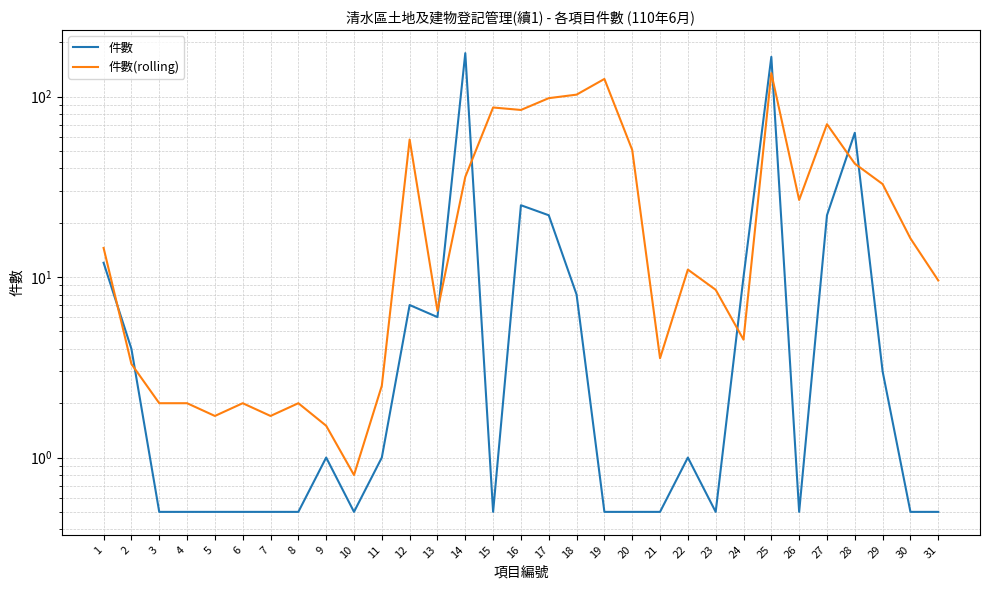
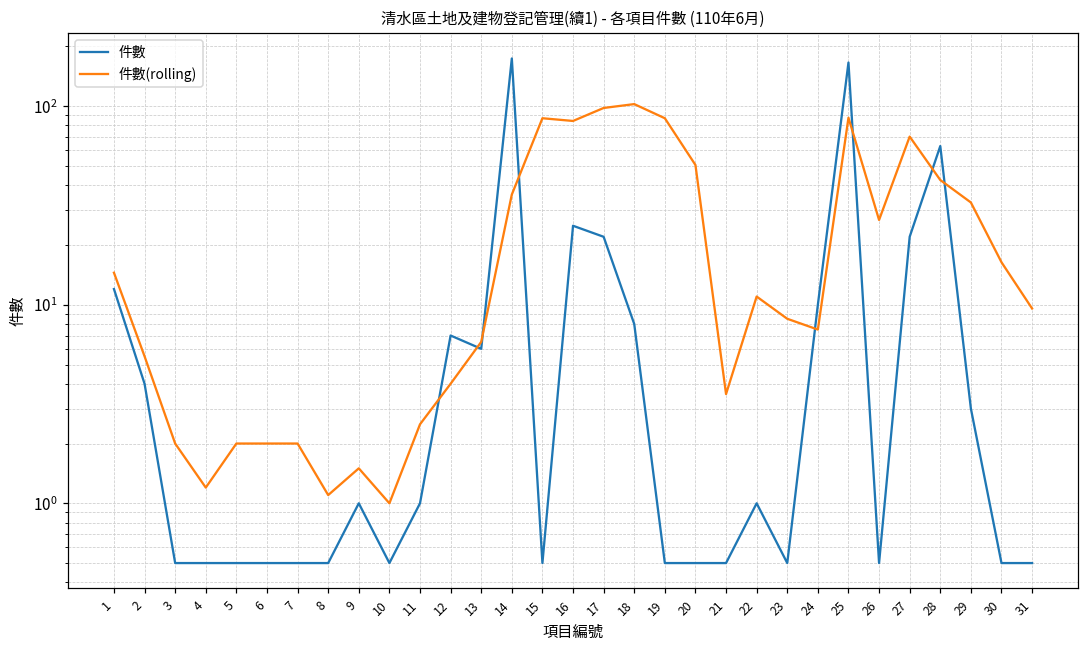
  {
    "件數": {
      "1": 12,
      "2": 4.0,
      "3": 0.5,
      "4": 0.5,
      "5": 0.5,
      "6": 0.5,
      "7": 0.5,
      "8": 0.5,
      "9": 1.0,
      "10": 0.5,
      "11": 1.0,
      "12": 7.0,
      "13": 6.0,
      "14": 170,
      "15": 0.5,
      "16": 25,
      "17": 22,
      "18": 8,
      "19": 0.5,
      "20": 0.5,
      "21": 0.5,
      "22": 1.0,
      "23": 0.5,
      "24": 10,
      "25": 170,
      "26": 0.5,
      "27": 22,
      "28": 63,
      "29": 3.0,
      "30": 0.5,
      "31": 0.5
    },
    "件數(rolling)": {
      "1": 15,
-     "2": 3.3,
+     "2": 5.5,
      "3": 2.0,
-     "4": 2.0,
-     "5": 1.7,
+     "4": 1.2,
+     "5": 2.0,
      "6": 2.0,
-     "7": 1.7,
-     "8": 2.0,
+     "7": 2.0,
+     "8": 1.1,
      "9": 1.5,
-     "10": 0.8,
+     "10": 1.0,
      "11": 2.5,
-     "12": 58,
+     "12": 4.0,
      "13": 6.5,
      "14": 36,
      "15": 90,
      "16": 80,
      "17": 100,
      "18": 100,
-     "19": 130,
+     "19": 90,
      "20": 51,
      "21": 3.6,
      "22": 11,
      "23": 9,
-     "24": 4.5,
-     "25": 130,
+     "24": 7.5,
+     "25": 90,
      "26": 27,
      "27": 70,
      "28": 43,
      "29": 33,
      "30": 16,
      "31": 10
    }
  }
